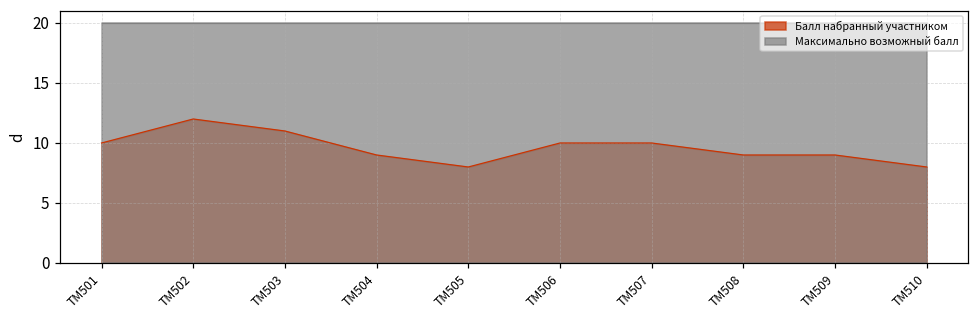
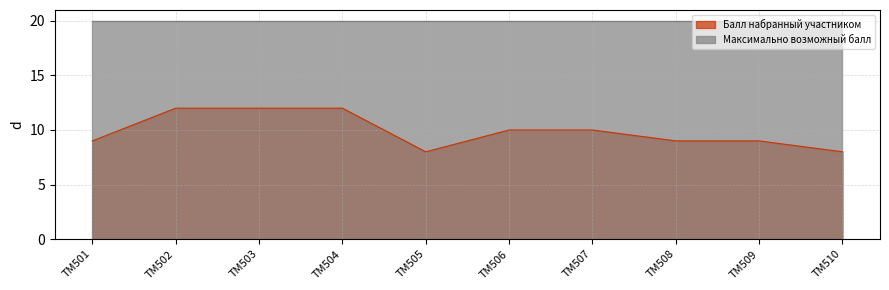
  {
    "Балл набранный участником": {
-     "ТМ501": 10,
+     "ТМ501": 9,
      "ТМ502": 12,
-     "ТМ503": 11,
-     "ТМ504": 9,
+     "ТМ503": 12,
+     "ТМ504": 12,
      "ТМ505": 8,
      "ТМ506": 10,
      "ТМ507": 10,
      "ТМ508": 9,
      "ТМ509": 9,
      "ТМ510": 8
    },
    "Максимально возможный балл": {
      "ТМ501": 20,
      "ТМ502": 20,
      "ТМ503": 20,
      "ТМ504": 20,
      "ТМ505": 20,
      "ТМ506": 20,
      "ТМ507": 20,
      "ТМ508": 20
    }
  }
